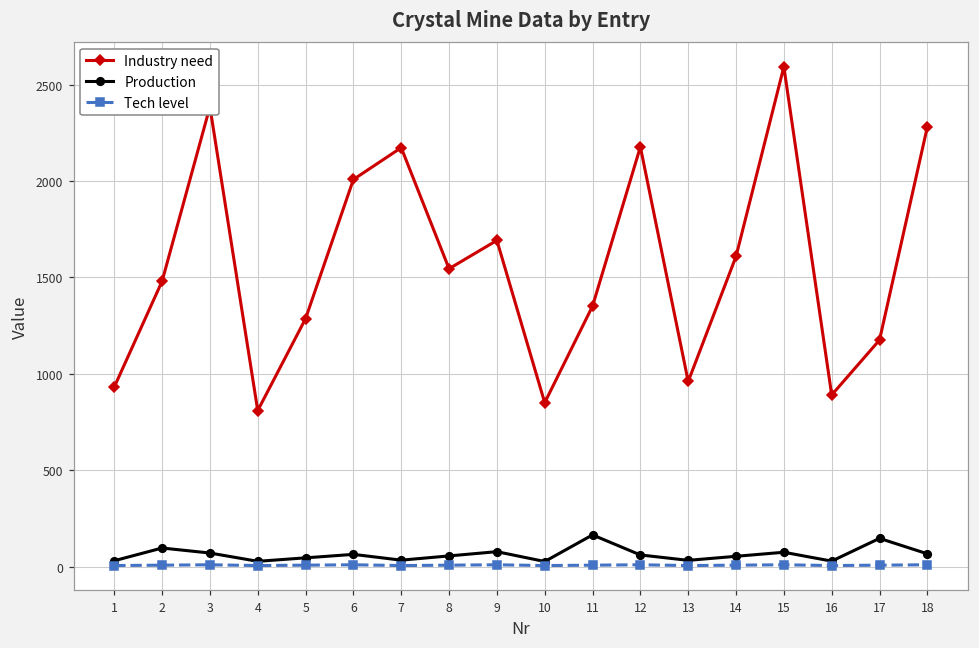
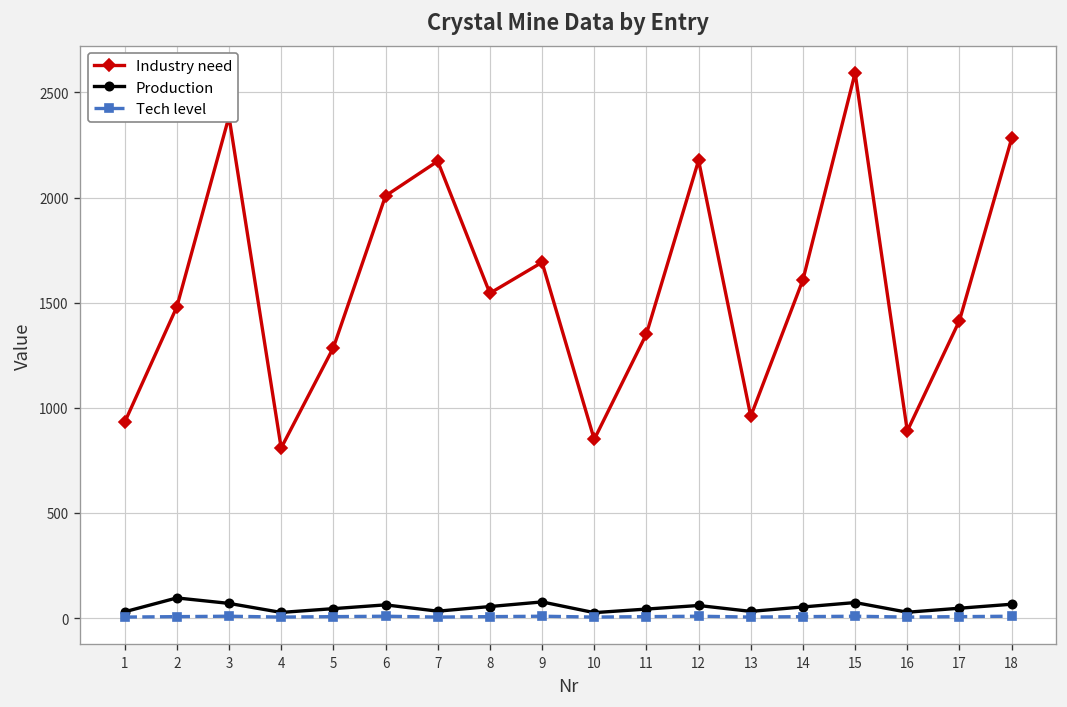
  {
    "Industry need": {
      "1": 930,
      "2": 1480,
      "4": 810,
      "5": 1290,
      "6": 2010,
      "7": 2170,
      "8": 1550,
      "9": 1690,
      "10": 850,
      "11": 1350,
      "12": 2180,
      "13": 960,
      "14": 1610,
      "15": 2590,
      "16": 890,
-     "17": 1180,
+     "17": 1420,
      "18": 2280
    },
    "Production": {
      "1": 30,
      "2": 100,
      "3": 70,
      "4": 30,
      "5": 50,
      "6": 60,
      "7": 30,
      "8": 60,
      "9": 80,
      "10": 30,
-     "11": 160,
+     "11": 40,
      "12": 60,
      "13": 30,
      "14": 50,
      "15": 70,
      "16": 30,
-     "17": 150,
+     "17": 50,
      "18": 70
    },
    "Tech level": {
      "1": 10,
      "2": 10,
      "3": 10,
      "4": 10,
      "5": 10,
      "6": 10,
      "7": 10,
      "8": 10,
      "9": 10,
      "10": 10,
      "11": 10,
      "12": 10,
      "13": 10,
      "14": 10,
      "15": 10,
      "16": 10,
      "17": 10,
      "18": 10
    }
  }
